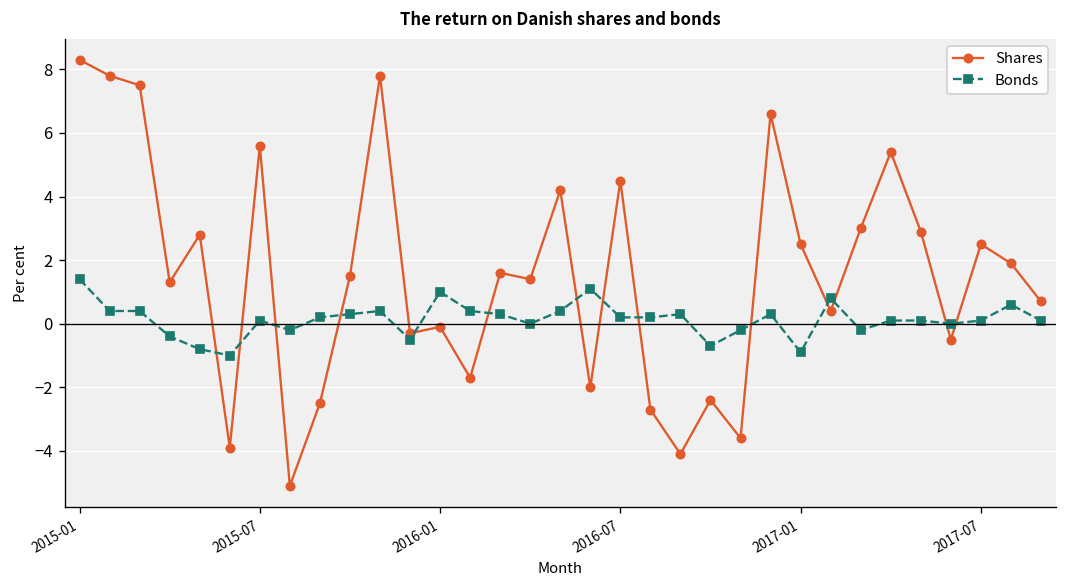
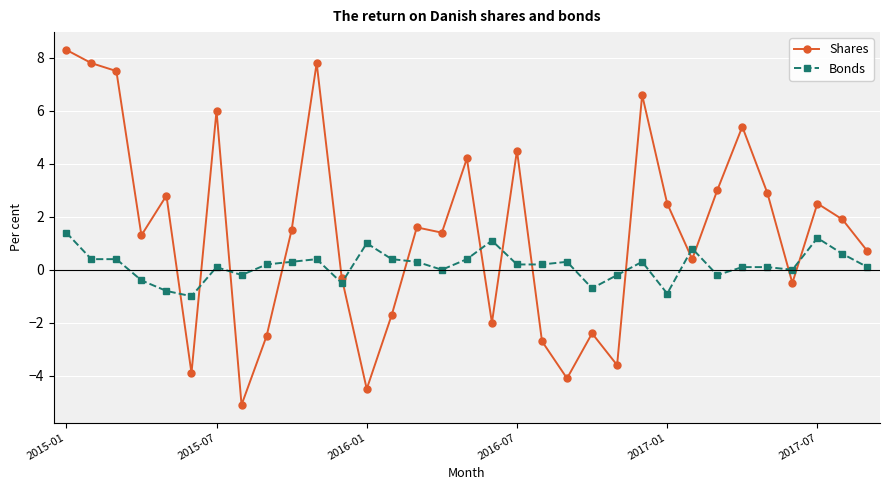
  {
    "Shares": {
      "2015-01": 8.3,
-     "2015-07": 5.6,
-     "2016-01": -0.1,
+     "2015-07": 6.0,
+     "2016-01": -4.5,
      "2016-07": 4.5,
      "2017-01": 2.5,
      "2017-07": 2.5
    },
    "Bonds": {
      "2015-01": 1.4,
      "2015-07": 0.1,
      "2016-01": 1.0,
      "2016-07": 0.2,
      "2017-01": -0.9,
-     "2017-07": 0.1
+     "2017-07": 1.2
    }
  }
